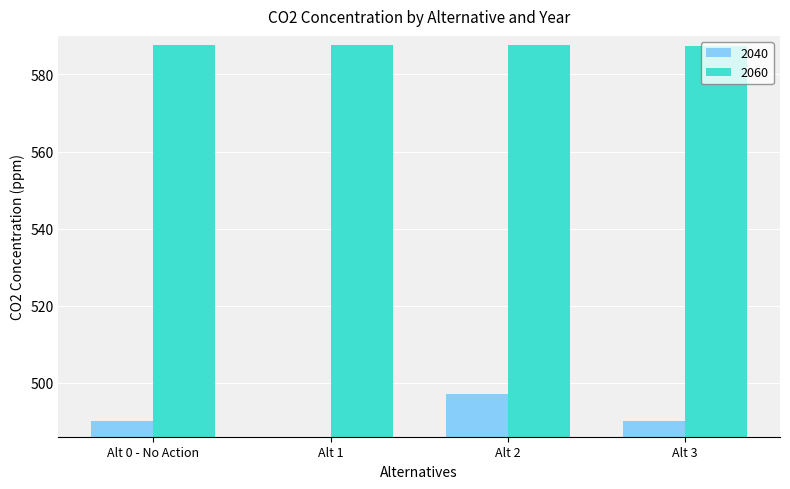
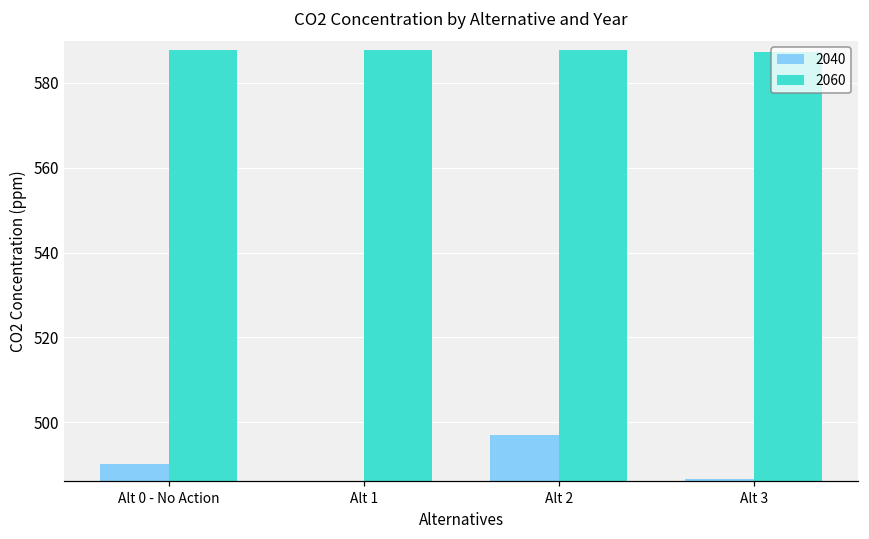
  {
    "2040": {
      "Alt 0 - No Action": 490,
      "Alt 2": 497,
-     "Alt 3": 490
+     "Alt 3": 487
    },
    "2060": {
      "Alt 0 - No Action": 588,
      "Alt 1": 588,
      "Alt 2": 588
    }
  }
